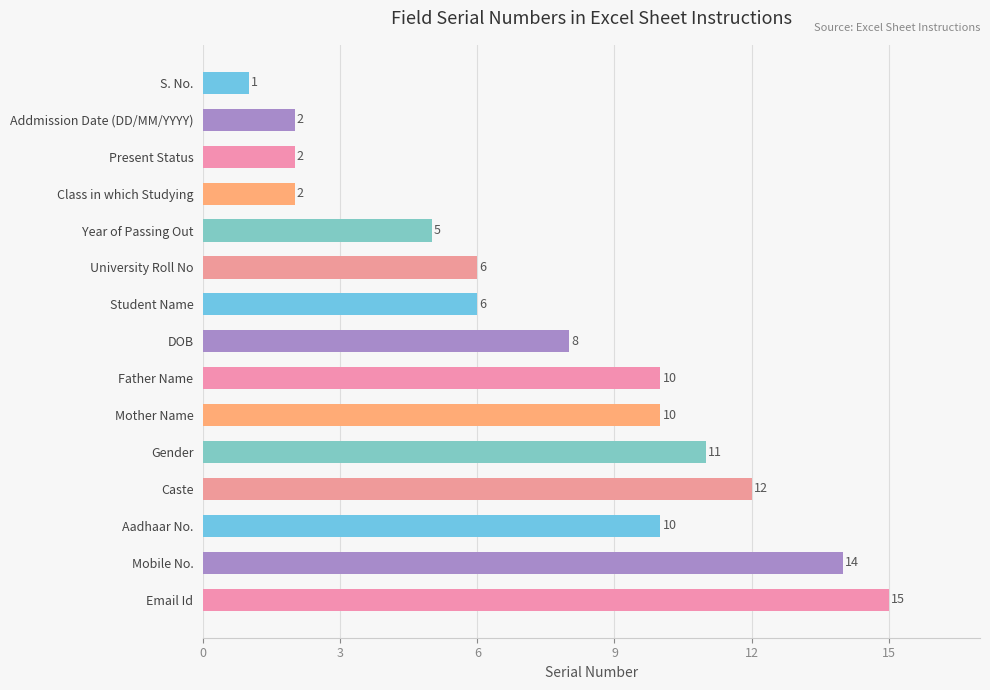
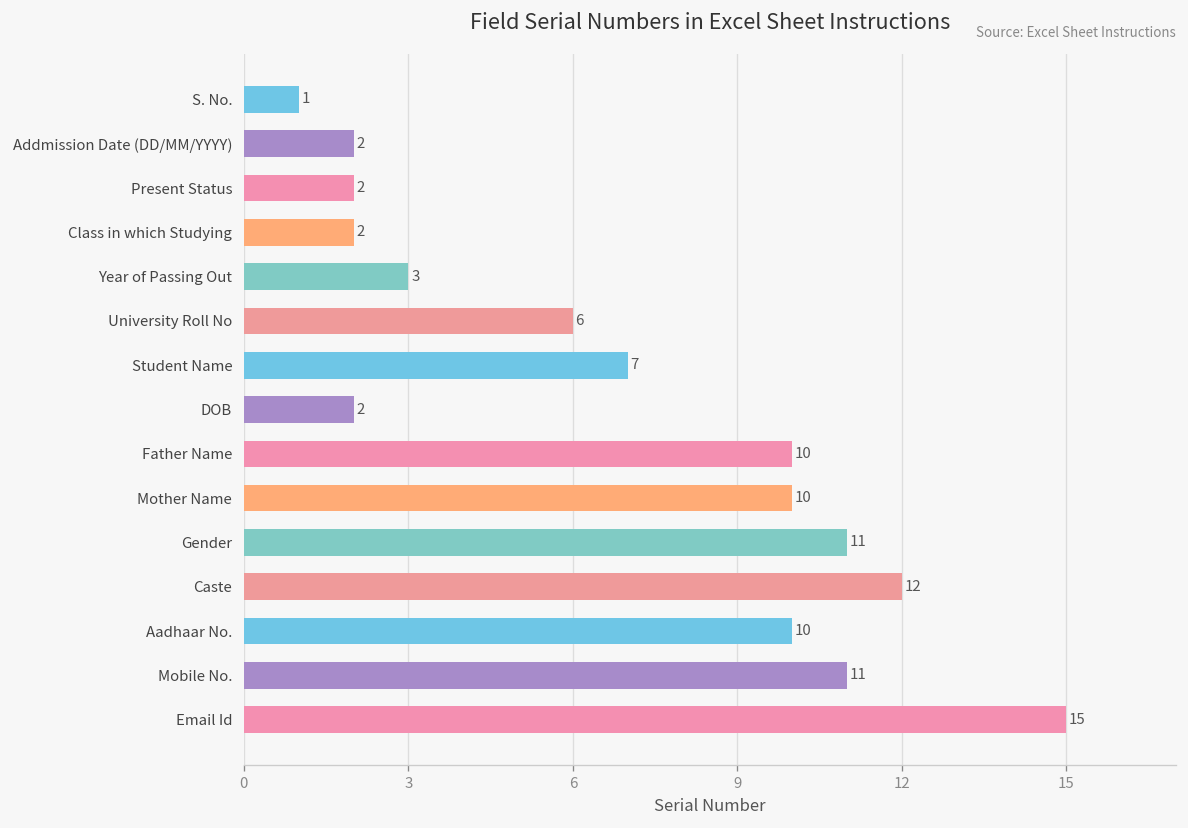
  {
    "S. No.": 1,
    "Addmission Date (DD/MM/YYYY)": 2,
    "Present Status": 2,
    "Class in which Studying": 2,
-   "Year of Passing Out": 5,
+   "Year of Passing Out": 3,
    "University Roll No": 6,
-   "Student Name": 6,
-   "DOB": 8,
+   "Student Name": 7,
+   "DOB": 2,
    "Father Name": 10,
    "Mother Name": 10,
    "Gender": 11,
    "Caste": 12,
    "Aadhaar No.": 10,
-   "Mobile No.": 14,
+   "Mobile No.": 11,
    "Email Id": 15
  }
